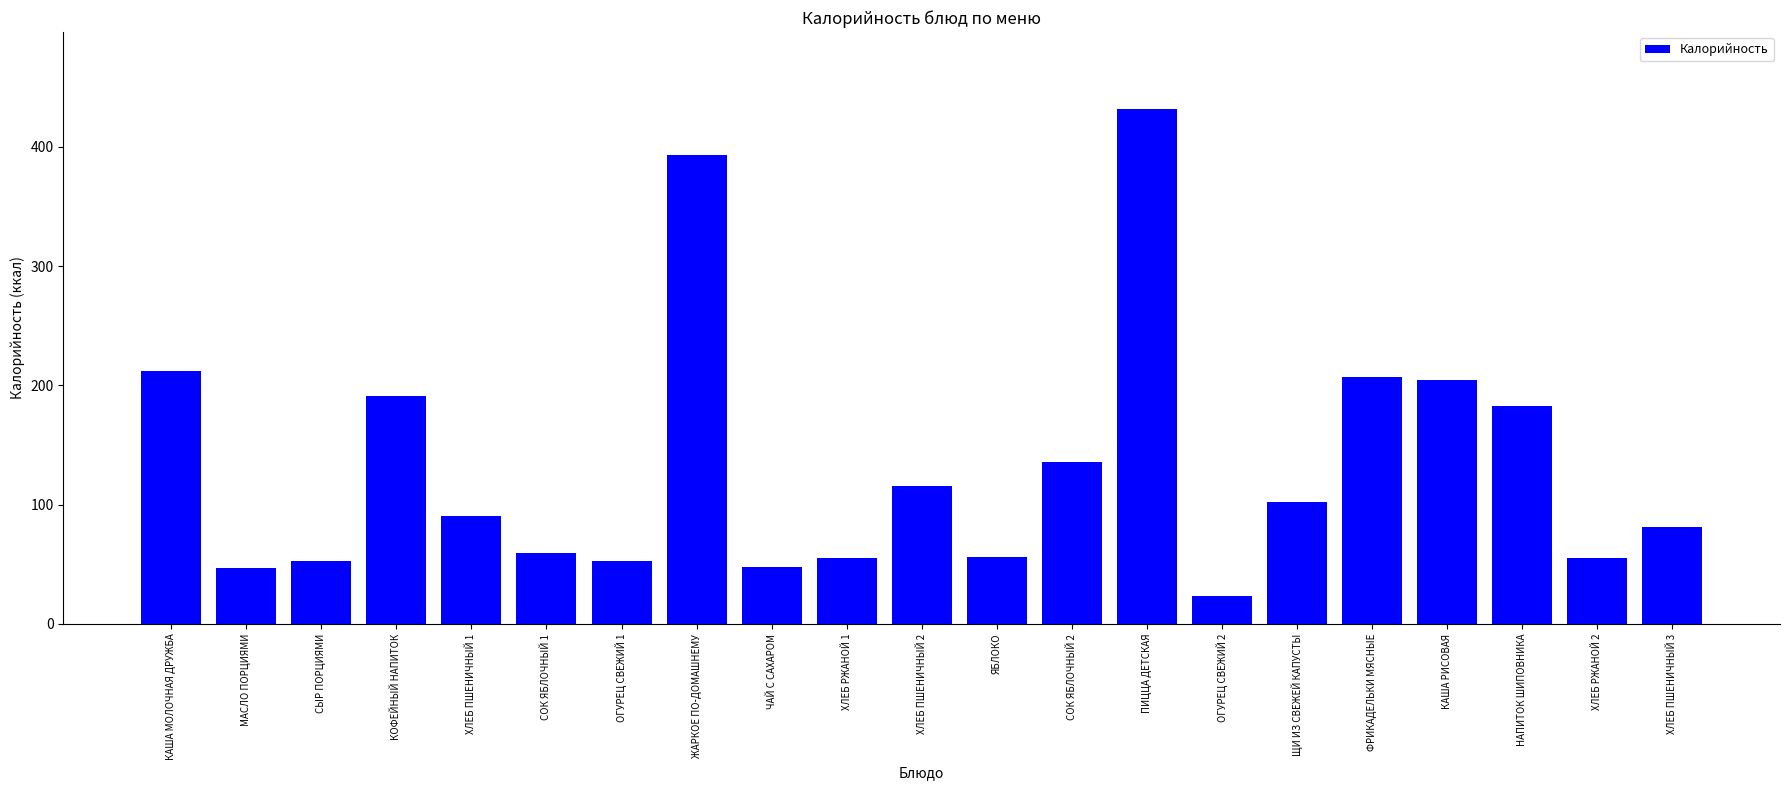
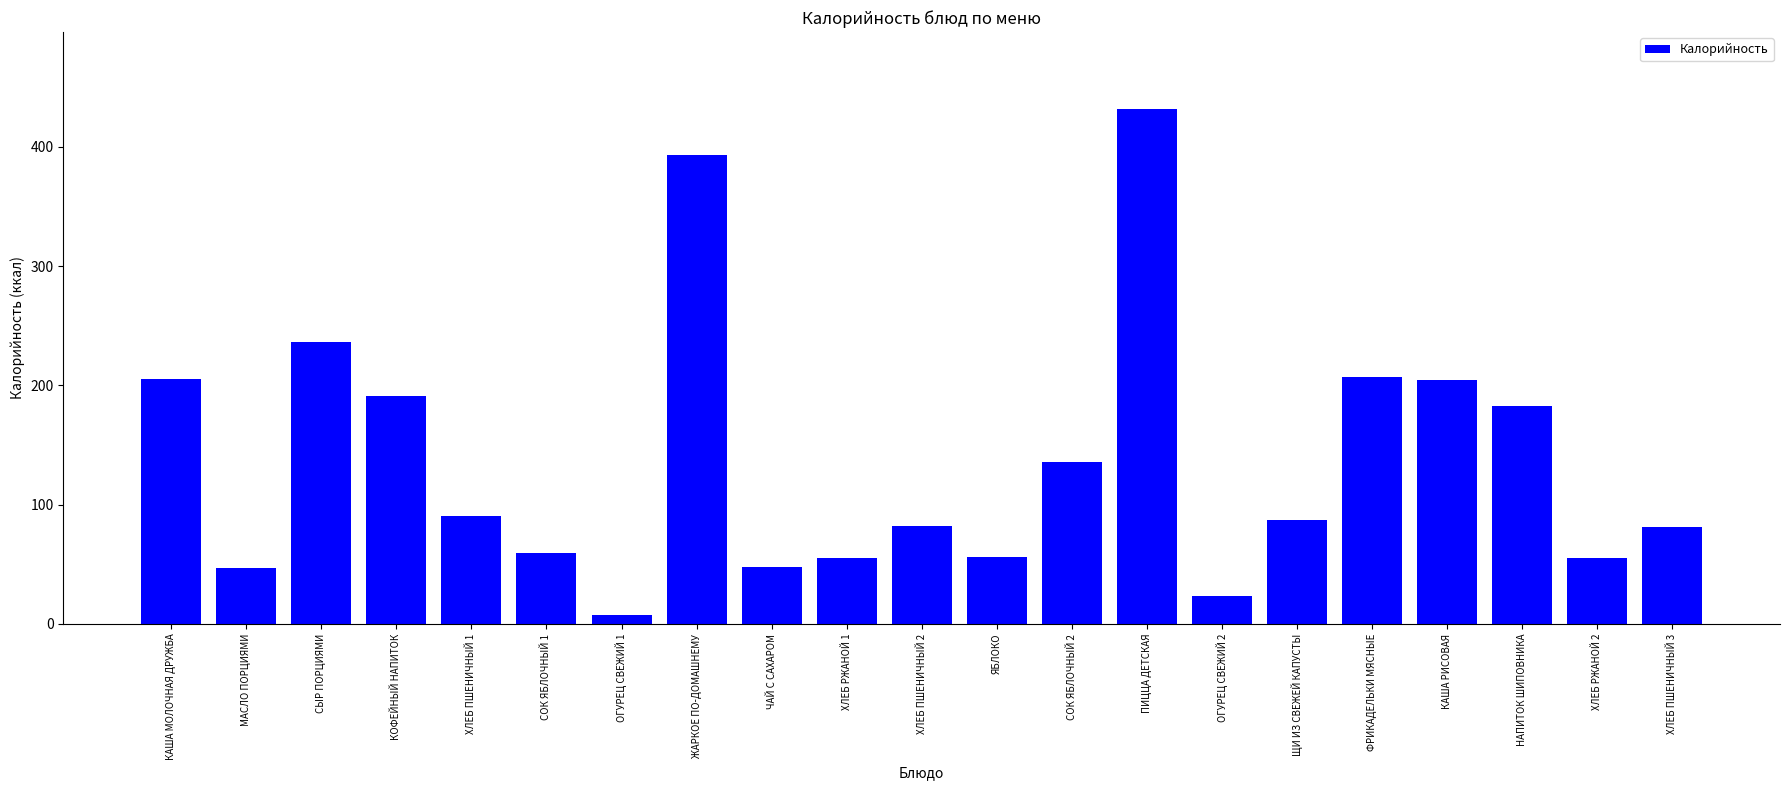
  {
-   "КАША МОЛОЧНАЯ ДРУЖБА": 212,
+   "КАША МОЛОЧНАЯ ДРУЖБА": 205,
    "МАСЛО ПОРЦИЯМИ": 47,
-   "СЫР ПОРЦИЯМИ": 53,
+   "СЫР ПОРЦИЯМИ": 237,
    "КОФЕЙНЫЙ НАПИТОК": 191,
    "ХЛЕБ ПШЕНИЧНЫЙ 1": 91,
    "СОК ЯБЛОЧНЫЙ 1": 60,
-   "ОГУРЕЦ СВЕЖИЙ 1": 53,
+   "ОГУРЕЦ СВЕЖИЙ 1": 8,
    "ЖАРКОЕ ПО-ДОМАШНЕМУ": 393,
    "ЧАЙ С САХАРОМ": 47,
    "ХЛЕБ РЖАНОЙ 1": 55,
-   "ХЛЕБ ПШЕНИЧНЫЙ 2": 116,
+   "ХЛЕБ ПШЕНИЧНЫЙ 2": 82,
    "ЯБЛОКО": 56,
    "СОК ЯБЛОЧНЫЙ 2": 136,
    "ПИЦЦА ДЕТСКАЯ": 432,
    "ОГУРЕЦ СВЕЖИЙ 2": 24,
-   "ЩИ ИЗ СВЕЖЕЙ КАПУСТЫ": 102,
+   "ЩИ ИЗ СВЕЖЕЙ КАПУСТЫ": 87,
    "ФРИКАДЕЛЬКИ МЯСНЫЕ": 207,
    "КАША РИСОВАЯ": 204,
    "НАПИТОК ШИПОВНИКА": 183,
    "ХЛЕБ РЖАНОЙ 2": 55,
    "ХЛЕБ ПШЕНИЧНЫЙ 3": 82
  }
